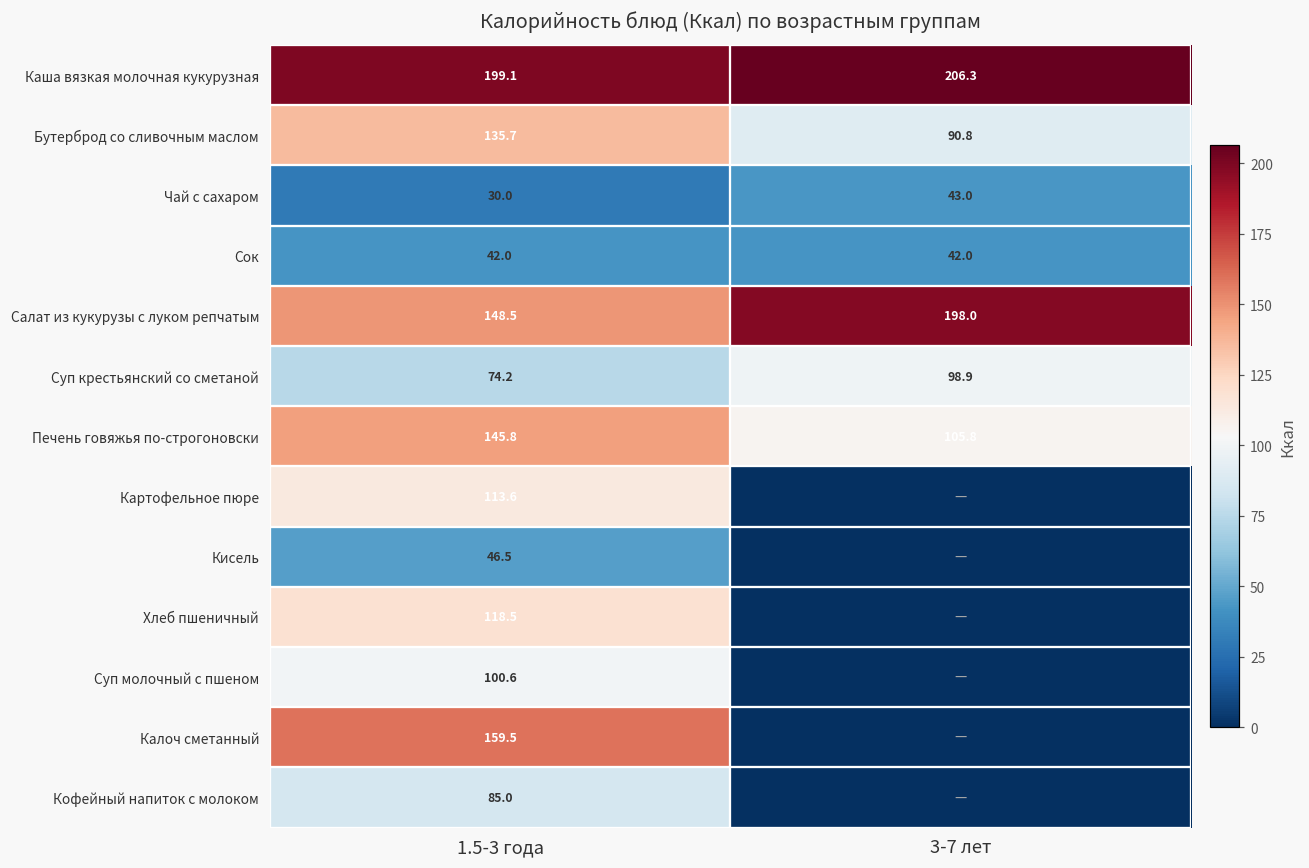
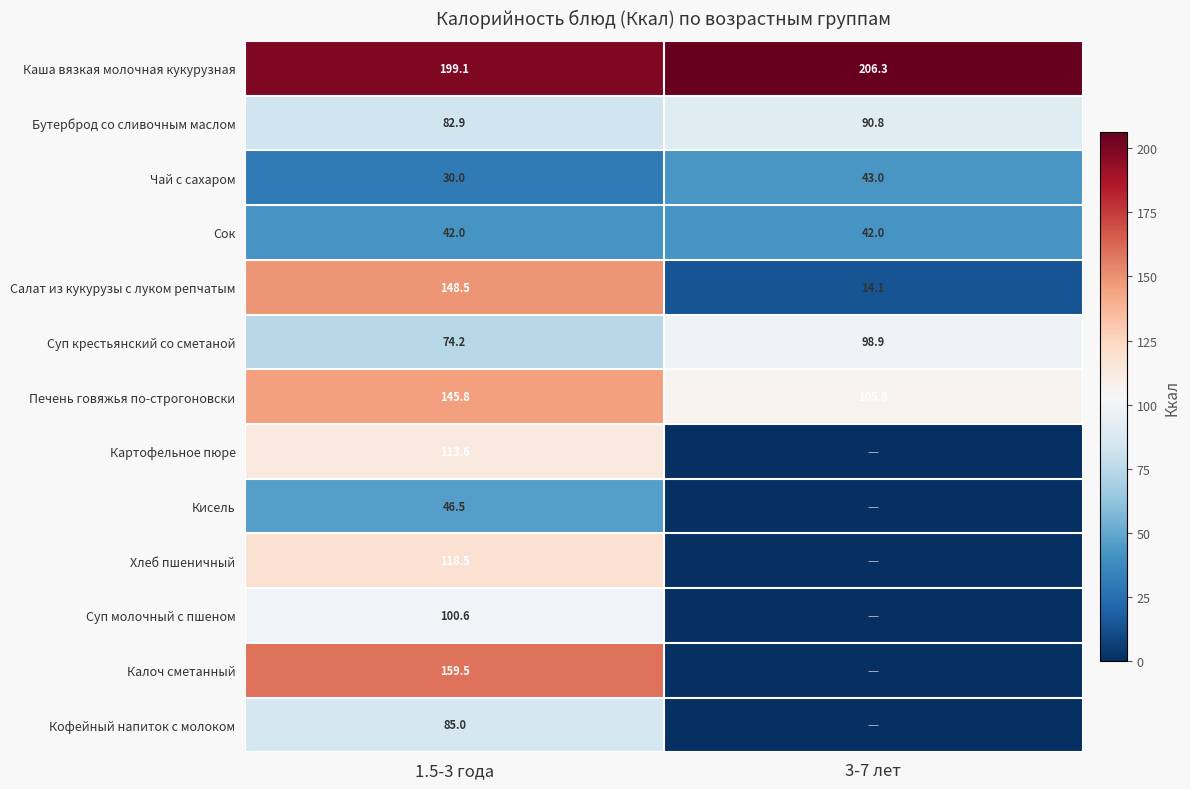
  {
    "Каша вязкая молочная кукурузная": {
      "1.5-3 года": 199.1,
      "3-7 лет": 206.3
    },
    "Бутерброд со сливочным маслом": {
-     "1.5-3 года": 135.7,
+     "1.5-3 года": 82.9,
      "3-7 лет": 90.8
    },
    "Чай с сахаром": {
      "1.5-3 года": 30.0,
      "3-7 лет": 43.0
    },
    "Сок": {
      "1.5-3 года": 42.0,
      "3-7 лет": 42.0
    },
    "Салат из кукурузы с луком репчатым": {
      "1.5-3 года": 148.5,
-     "3-7 лет": 198.0
+     "3-7 лет": 14.1
    },
    "Суп крестьянский со сметаной": {
      "1.5-3 года": 74.2,
      "3-7 лет": 98.9
    },
    "Печень говяжья по-строгоновски": {
      "1.5-3 года": 145.8
    },
    "Кисель": {
      "1.5-3 года": 46.5
    },
    "Суп молочный с пшеном": {
      "1.5-3 года": 100.6
    },
    "Калоч сметанный": {
      "1.5-3 года": 159.5
    },
    "Кофейный напиток с молоком": {
      "1.5-3 года": 85.0
    }
  }
